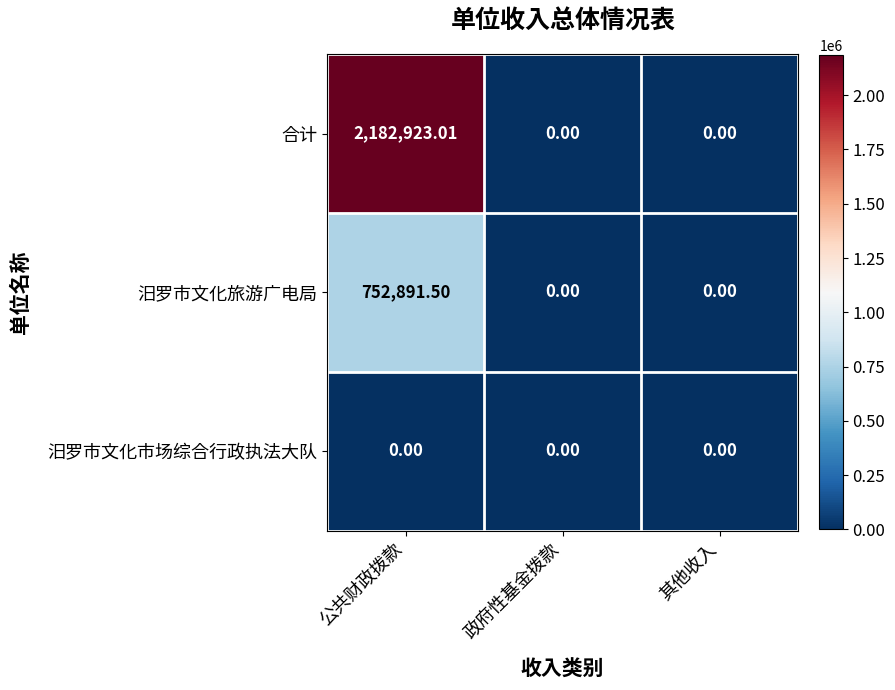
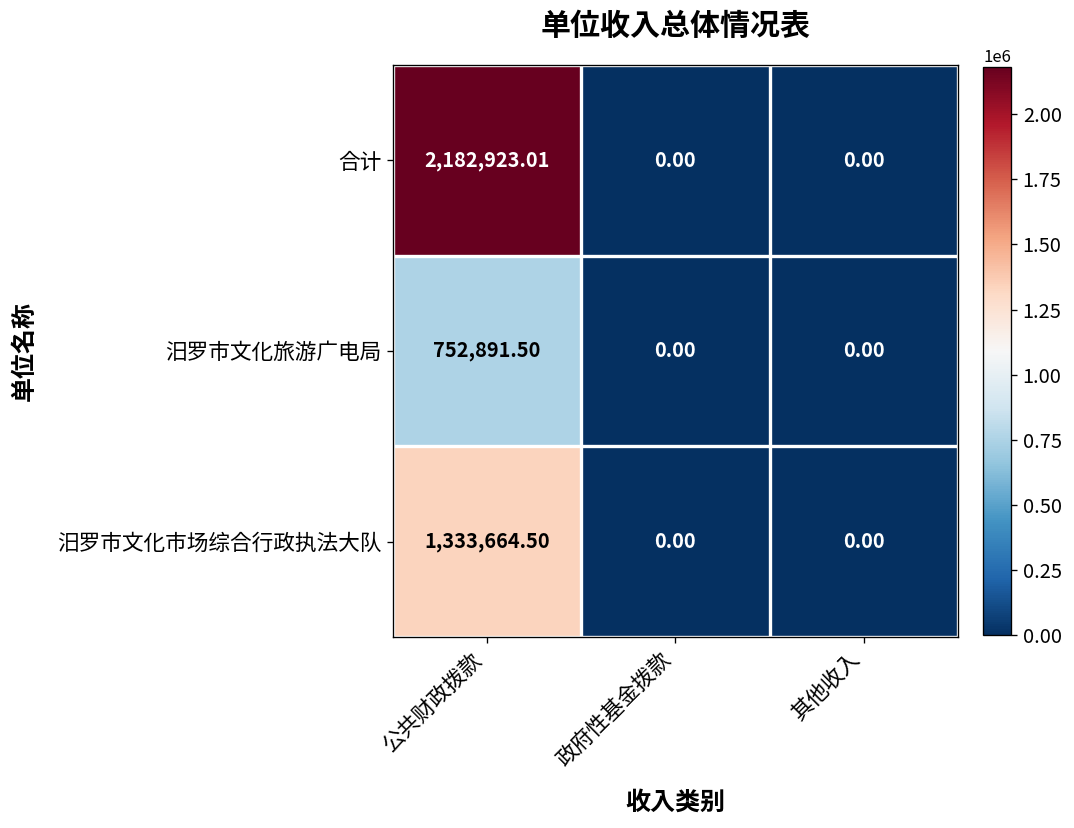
  {
    "合计": {
      "公共财政拨款": "2,182,923.01",
      "政府性基金拨款": "0.00",
      "其他收入": "0.00"
    },
    "汨罗市文化旅游广电局": {
      "公共财政拨款": "752,891.50",
      "政府性基金拨款": "0.00",
      "其他收入": "0.00"
    },
    "汨罗市文化市场综合行政执法大队": {
-     "公共财政拨款": "0.00",
+     "公共财政拨款": "1,333,664.50",
      "政府性基金拨款": "0.00",
      "其他收入": "0.00"
    }
  }
